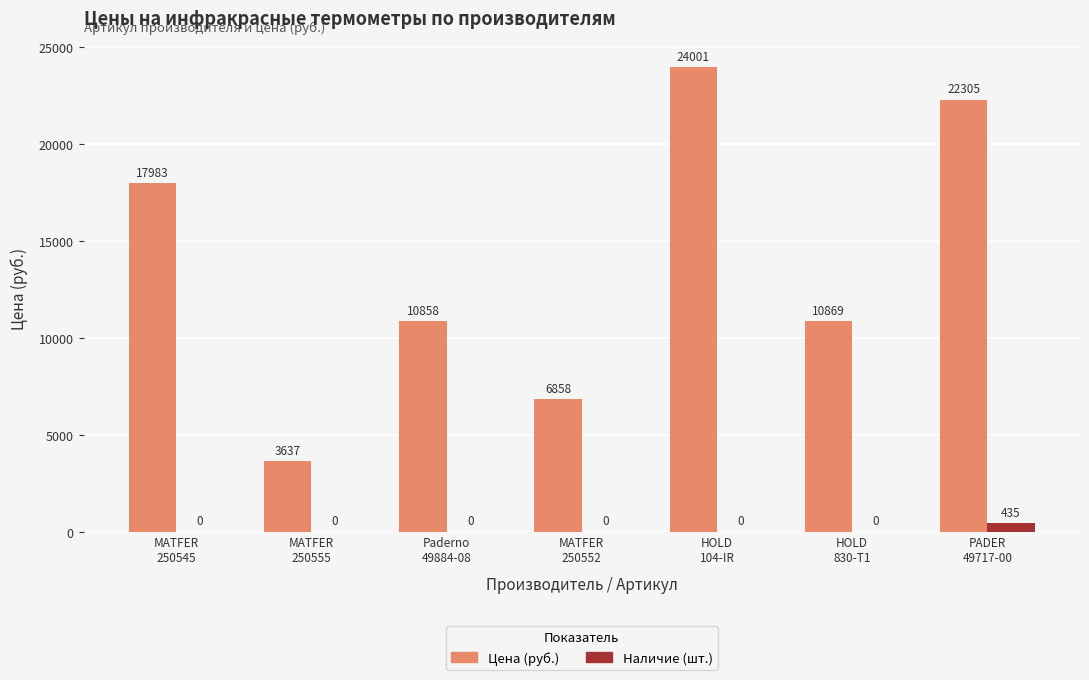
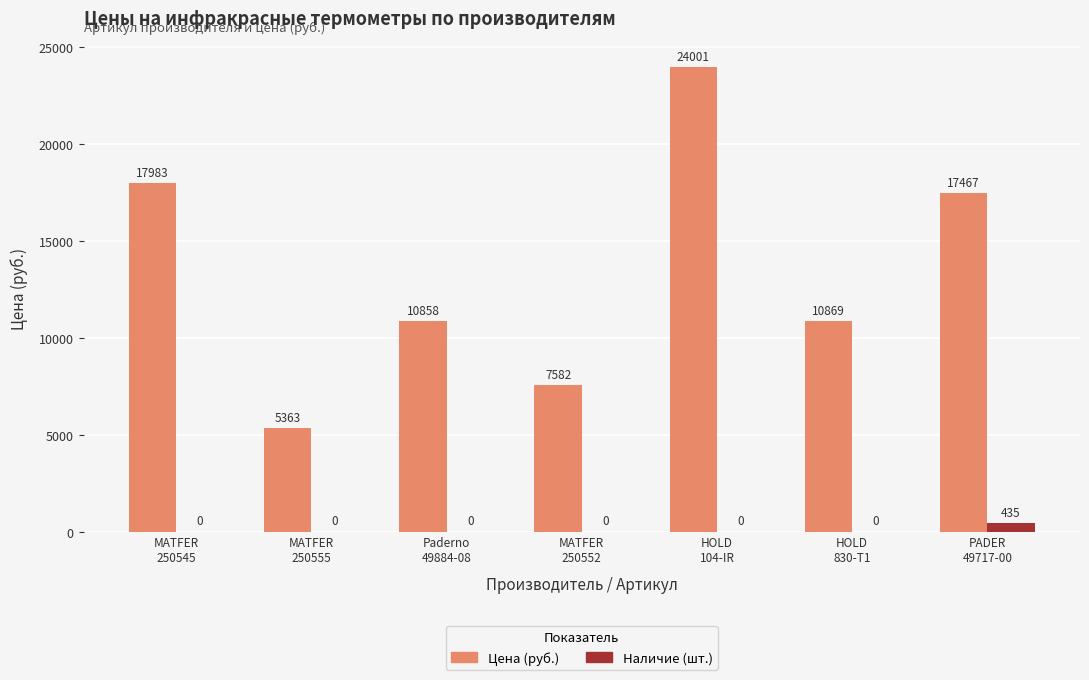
  {
    "Цена (руб.)": {
      "MATFER 250545": 17983,
-     "MATFER 250555": 3637,
+     "MATFER 250555": 5363,
      "Paderno 49884-08": 10858,
-     "MATFER 250552": 6858,
+     "MATFER 250552": 7582,
      "HOLD 104-IR": 24001,
      "HOLD 830-T1": 10869,
-     "PADER 49717-00": 22305
+     "PADER 49717-00": 17467
    },
    "Наличие (шт.)": {
      "MATFER 250545": 0,
      "MATFER 250555": 0,
      "Paderno 49884-08": 0,
      "MATFER 250552": 0,
      "HOLD 104-IR": 0,
      "HOLD 830-T1": 0,
      "PADER 49717-00": 435
    }
  }
